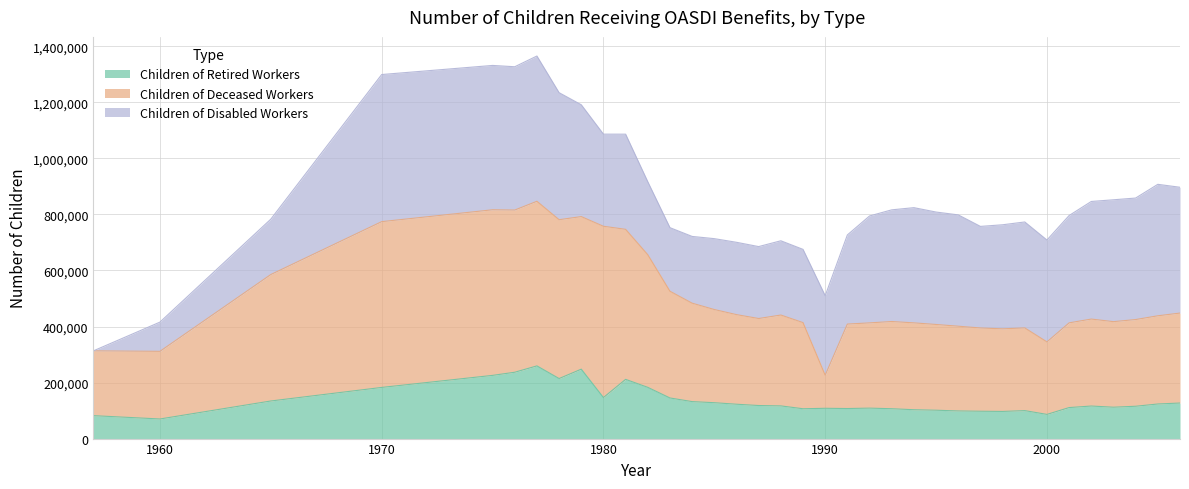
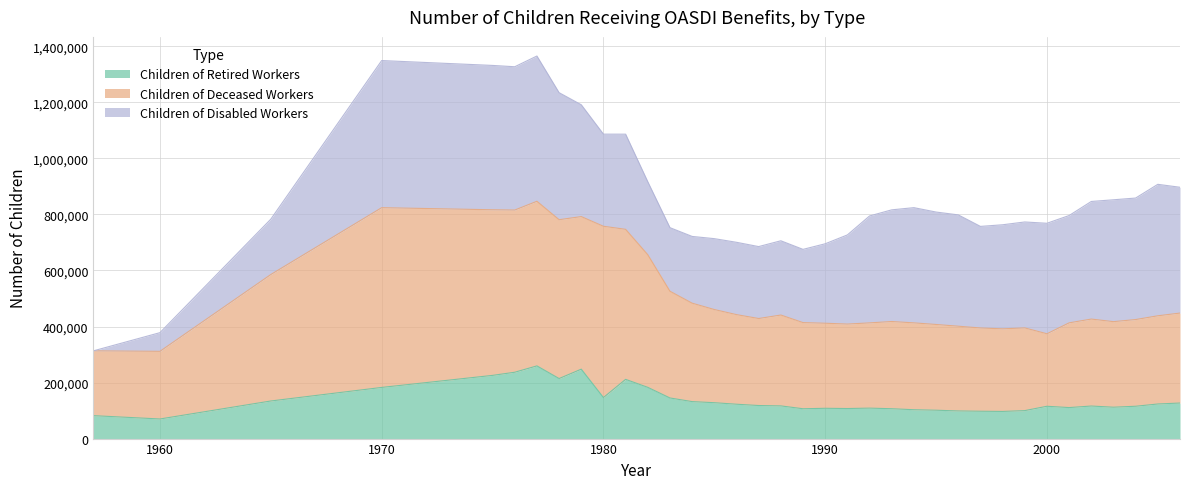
  {
    "Children of Retired Workers": {
      "1960": "70,000",
      "1970": "180,000",
      "1980": "150,000",
      "1990": "110,000",
-     "2000": "90,000"
+     "2000": "120,000"
    },
    "Children of Deceased Workers": {
      "1960": "240,000",
-     "1970": "590,000",
+     "1970": "640,000",
      "1980": "610,000",
-     "1990": "120,000",
+     "1990": "300,000",
      "2000": "260,000"
    },
    "Children of Disabled Workers": {
-     "1960": "100,000",
+     "1960": "70,000",
      "1970": "530,000",
      "1980": "330,000",
      "1990": "280,000",
-     "2000": "360,000"
+     "2000": "390,000"
    }
  }
